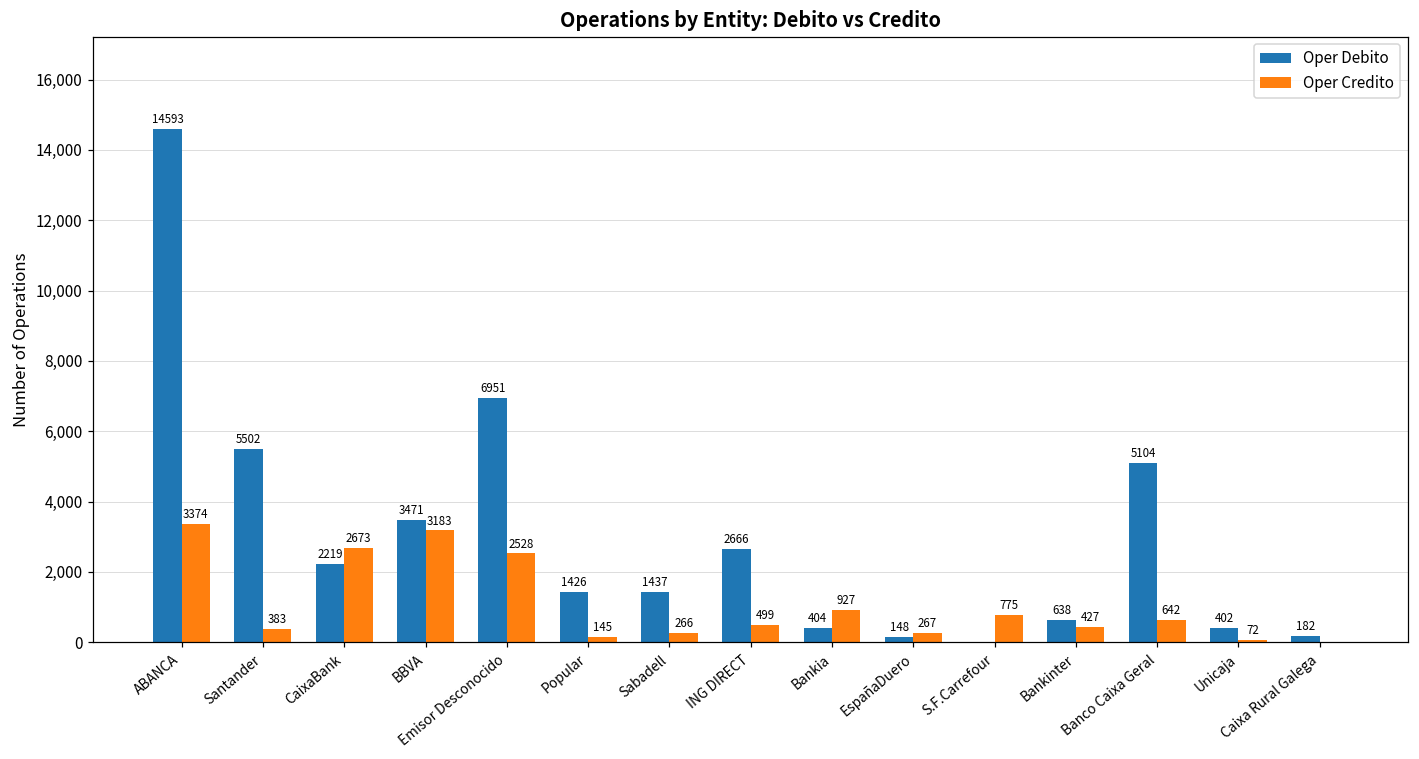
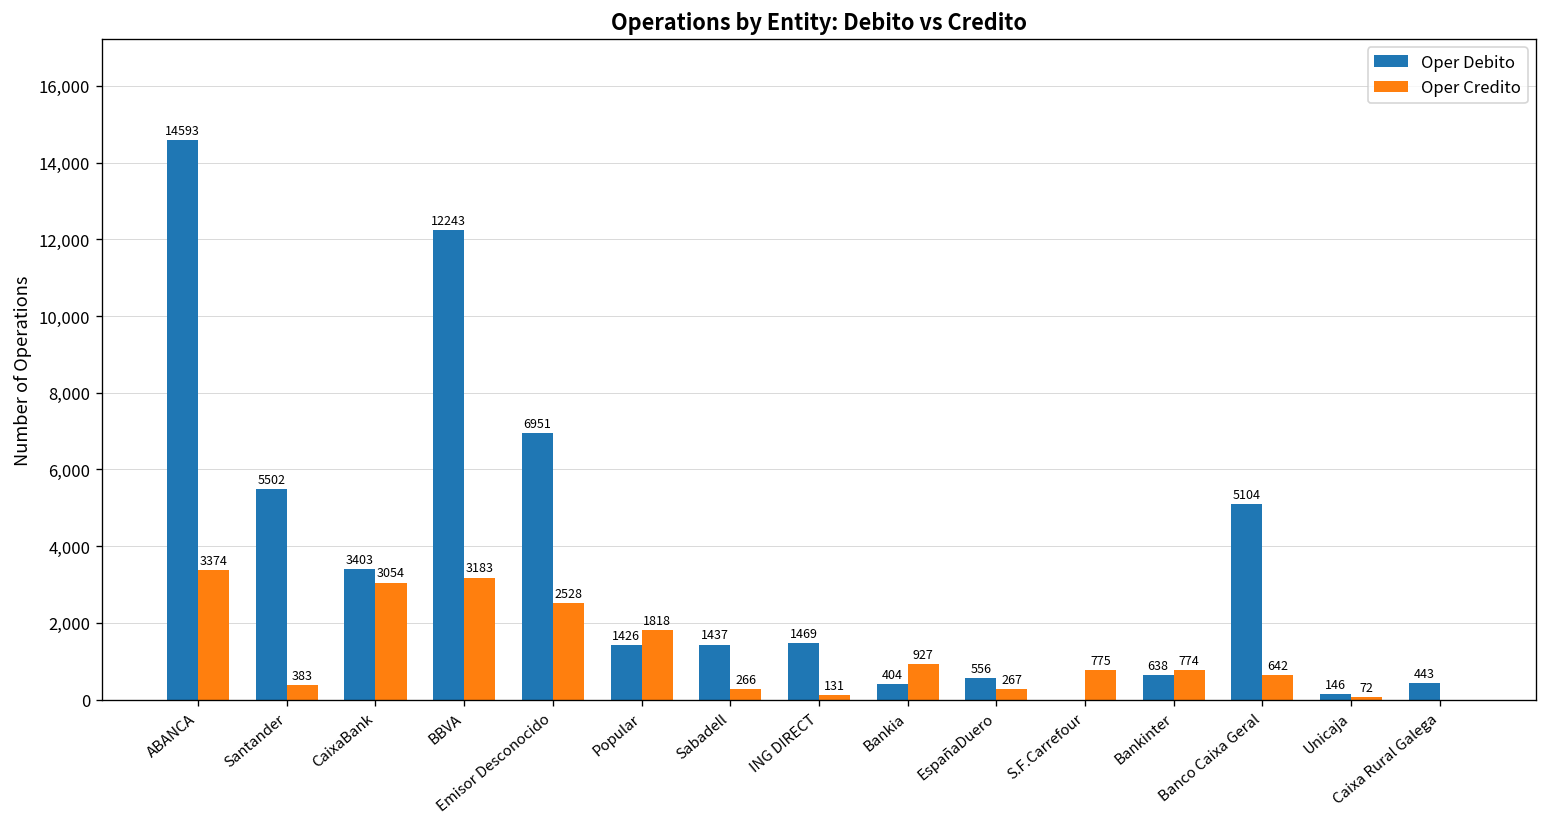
  {
    "Oper Debito": {
      "ABANCA": 14593,
      "Santander": 5502,
-     "CaixaBank": 2219,
-     "BBVA": 3471,
+     "CaixaBank": 3403,
+     "BBVA": 12243,
      "Emisor Desconocido": 6951,
      "Popular": 1426,
      "Sabadell": 1437,
-     "ING DIRECT": 2666,
+     "ING DIRECT": 1469,
      "Bankia": 404,
-     "EspañaDuero": 148,
+     "EspañaDuero": 556,
      "Bankinter": 638,
      "Banco Caixa Geral": 5104,
-     "Unicaja": 402,
-     "Caixa Rural Galega": 182
+     "Unicaja": 146,
+     "Caixa Rural Galega": 443
    },
    "Oper Credito": {
      "ABANCA": 3374,
      "Santander": 383,
-     "CaixaBank": 2673,
+     "CaixaBank": 3054,
      "BBVA": 3183,
      "Emisor Desconocido": 2528,
-     "Popular": 145,
+     "Popular": 1818,
      "Sabadell": 266,
-     "ING DIRECT": 499,
+     "ING DIRECT": 131,
      "Bankia": 927,
      "EspañaDuero": 267,
      "S.F.Carrefour": 775,
-     "Bankinter": 427,
+     "Bankinter": 774,
      "Banco Caixa Geral": 642,
      "Unicaja": 72
    }
  }
